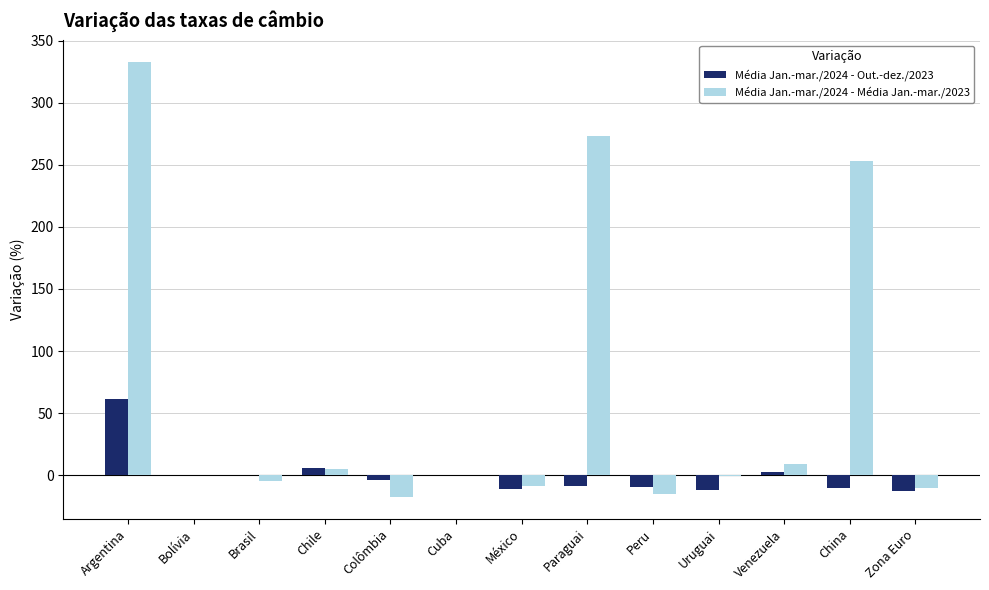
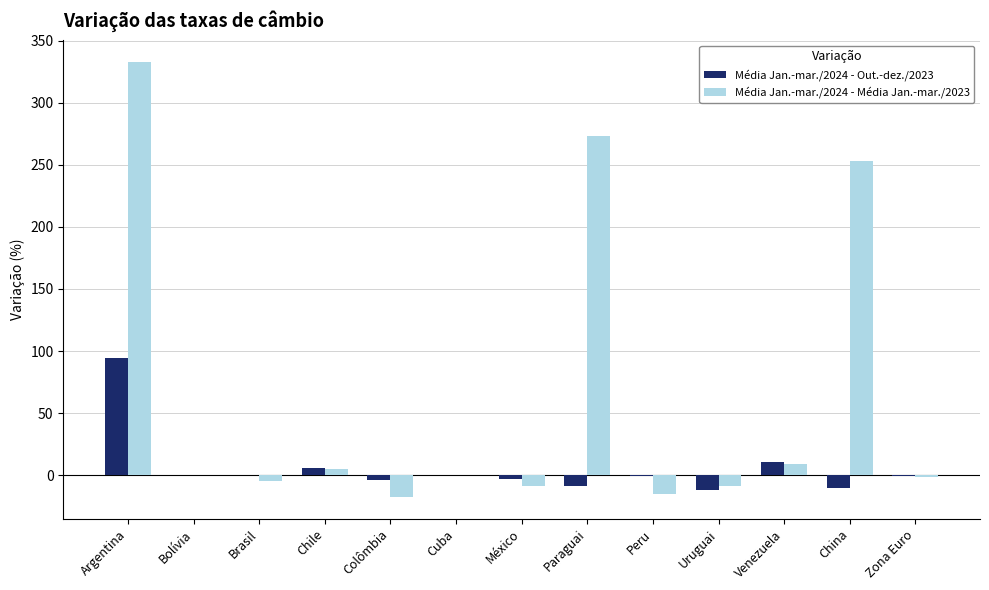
  {
    "Média Jan.-mar./2024 - Out.-dez./2023": {
-     "Argentina": 61,
+     "Argentina": 94,
      "Bolívia": 0,
      "Chile": 6,
      "Colômbia": -4,
      "Cuba": 0,
-     "México": -12,
+     "México": -3,
      "Paraguai": -8,
-     "Peru": -10,
+     "Peru": -1,
      "Uruguai": -12,
-     "Venezuela": 3,
+     "Venezuela": 11,
      "China": -11,
-     "Zona Euro": -13
+     "Zona Euro": -1
    },
    "Média Jan.-mar./2024 - Média Jan.-mar./2023": {
      "Argentina": 333,
      "Bolívia": 0,
      "Brasil": -5,
      "Chile": 5,
      "Colômbia": -18,
      "Cuba": 0,
      "México": -9,
      "Paraguai": 274,
      "Peru": -15,
-     "Uruguai": -1,
+     "Uruguai": -9,
      "Venezuela": 9,
      "China": 253,
-     "Zona Euro": -10
+     "Zona Euro": -1
    }
  }
